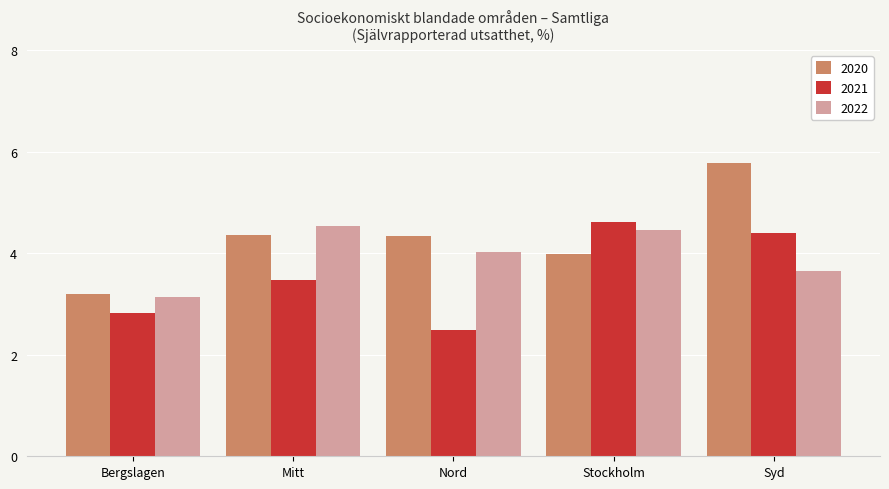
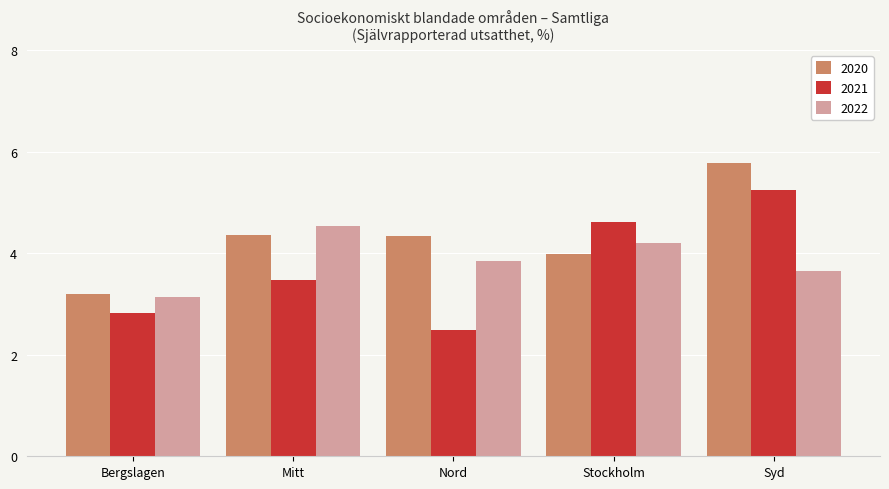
  {
    "2020": {
      "Bergslagen": 3.2,
      "Mitt": 4.3,
      "Nord": 4.3,
      "Stockholm": 4.0,
      "Syd": 5.8
    },
    "2021": {
      "Bergslagen": 2.8,
      "Mitt": 3.5,
      "Nord": 2.5,
      "Stockholm": 4.6,
-     "Syd": 4.4
+     "Syd": 5.2
    },
    "2022": {
      "Bergslagen": 3.1,
      "Mitt": 4.5,
-     "Nord": 4.0,
-     "Stockholm": 4.5,
+     "Nord": 3.8,
+     "Stockholm": 4.2,
      "Syd": 3.6
    }
  }
